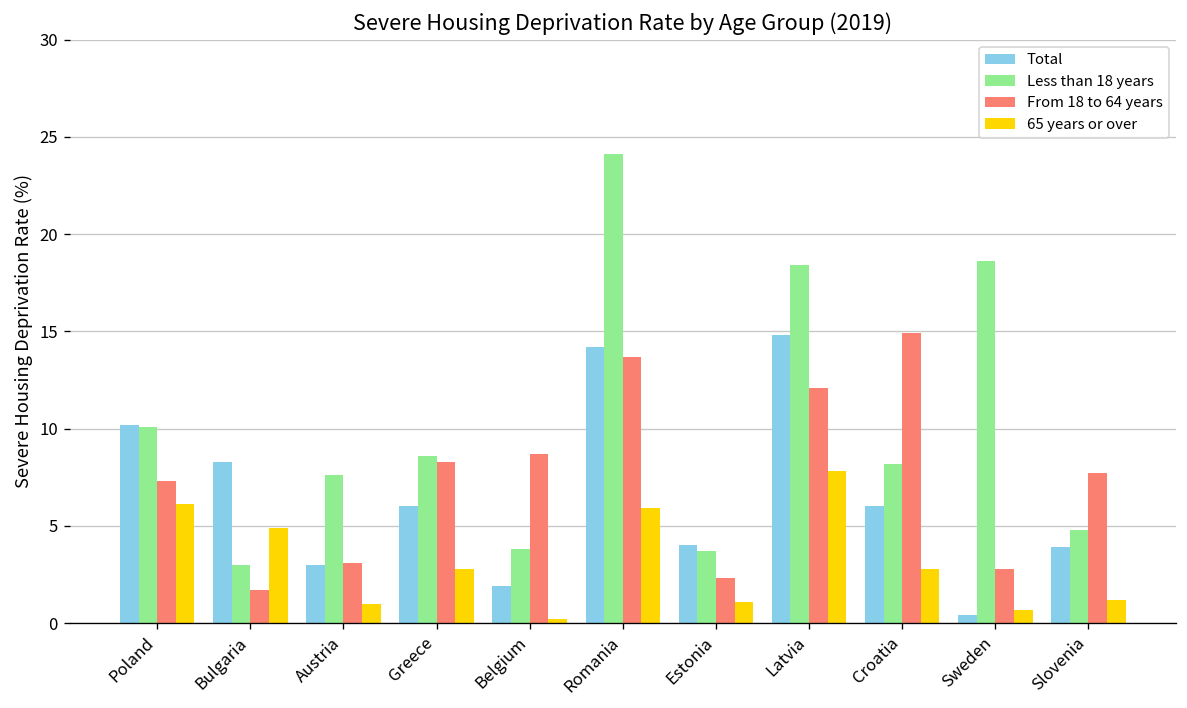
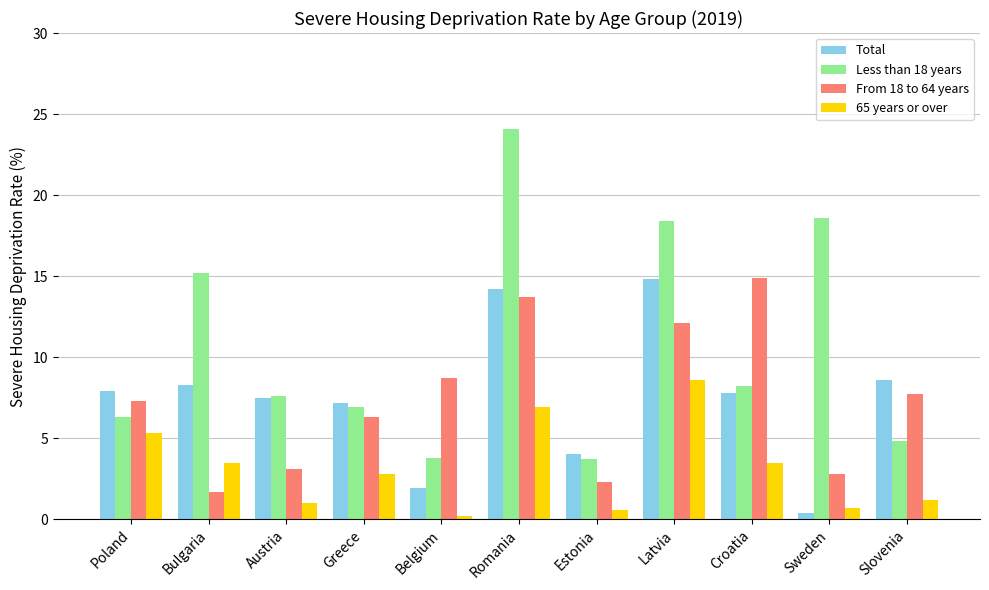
  {
    "Total": {
-     "Poland": 10.2,
+     "Poland": 7.9,
      "Bulgaria": 8.3,
-     "Austria": 3.0,
-     "Greece": 6.0,
+     "Austria": 7.5,
+     "Greece": 7.2,
      "Belgium": 1.9,
      "Romania": 14.2,
      "Estonia": 4.0,
      "Latvia": 14.8,
-     "Croatia": 6.0,
+     "Croatia": 7.8,
      "Sweden": 0.4,
-     "Slovenia": 3.9
+     "Slovenia": 8.6
    },
    "Less than 18 years": {
-     "Poland": 10.1,
-     "Bulgaria": 3.0,
+     "Poland": 6.3,
+     "Bulgaria": 15.2,
      "Austria": 7.6,
-     "Greece": 8.6,
+     "Greece": 6.9,
      "Belgium": 3.8,
      "Romania": 24.1,
      "Estonia": 3.7,
      "Latvia": 18.4,
      "Croatia": 8.2,
      "Sweden": 18.6,
      "Slovenia": 4.8
    },
    "From 18 to 64 years": {
      "Poland": 7.3,
      "Bulgaria": 1.7,
      "Austria": 3.1,
-     "Greece": 8.3,
+     "Greece": 6.3,
      "Belgium": 8.7,
      "Romania": 13.7,
      "Estonia": 2.3,
      "Latvia": 12.1,
      "Croatia": 14.9,
      "Sweden": 2.8,
      "Slovenia": 7.7
    },
    "65 years or over": {
-     "Poland": 6.1,
-     "Bulgaria": 4.9,
+     "Poland": 5.3,
+     "Bulgaria": 3.5,
      "Austria": 1.0,
      "Greece": 2.8,
      "Belgium": 0.2,
-     "Romania": 5.9,
-     "Estonia": 1.1,
-     "Latvia": 7.8,
-     "Croatia": 2.8,
+     "Romania": 6.9,
+     "Estonia": 0.6,
+     "Latvia": 8.6,
+     "Croatia": 3.5,
      "Sweden": 0.7,
      "Slovenia": 1.2
    }
  }
